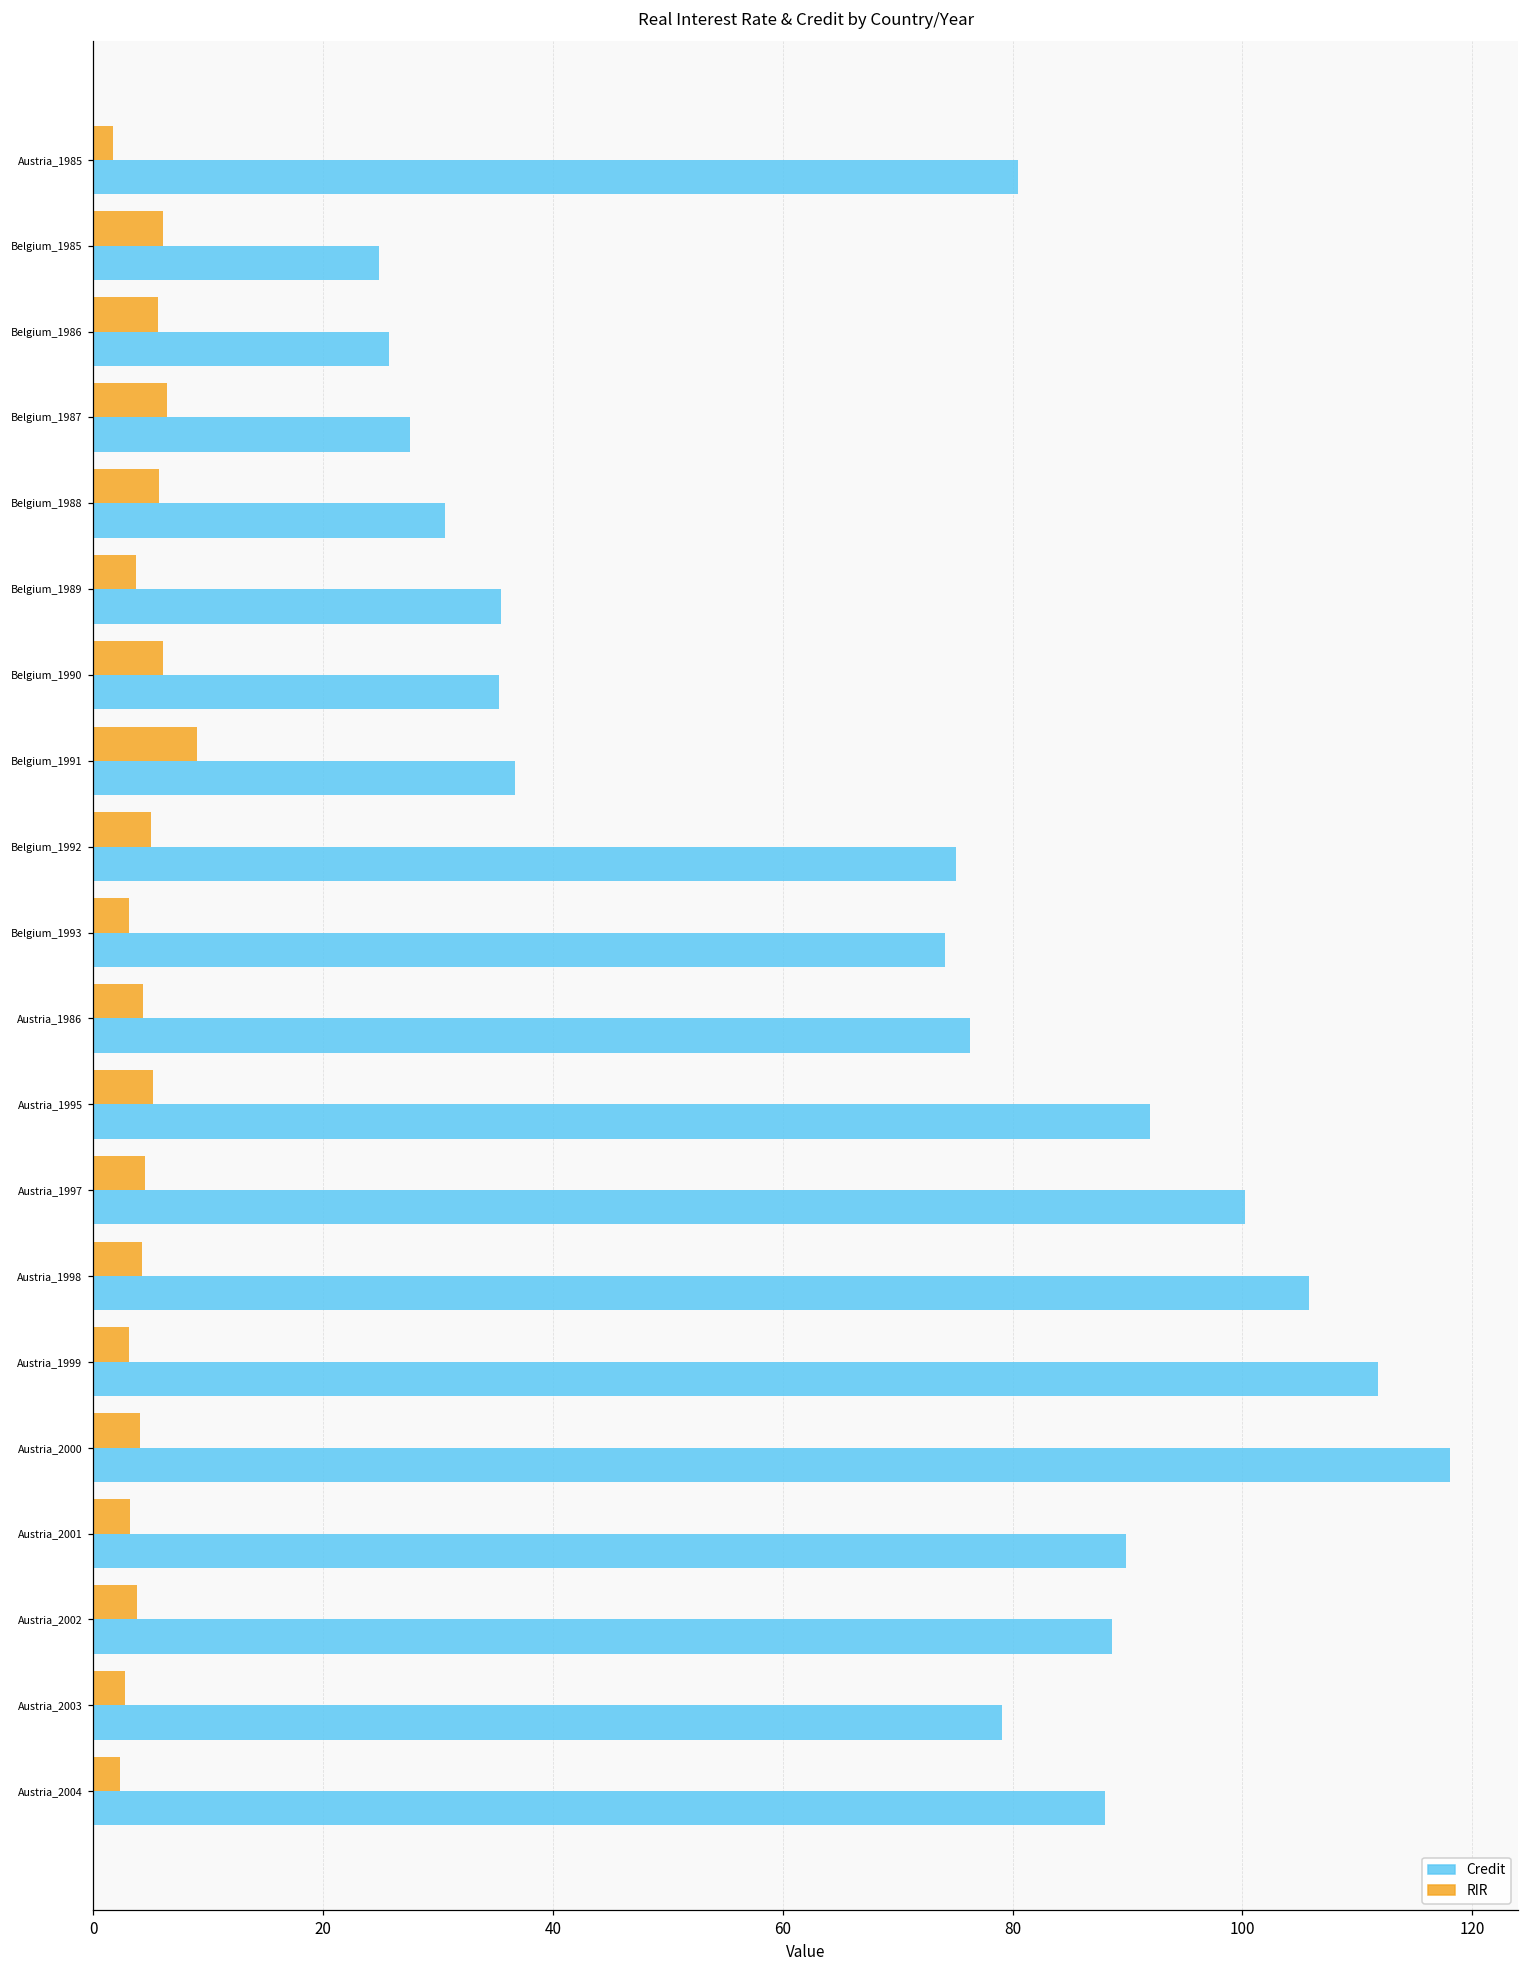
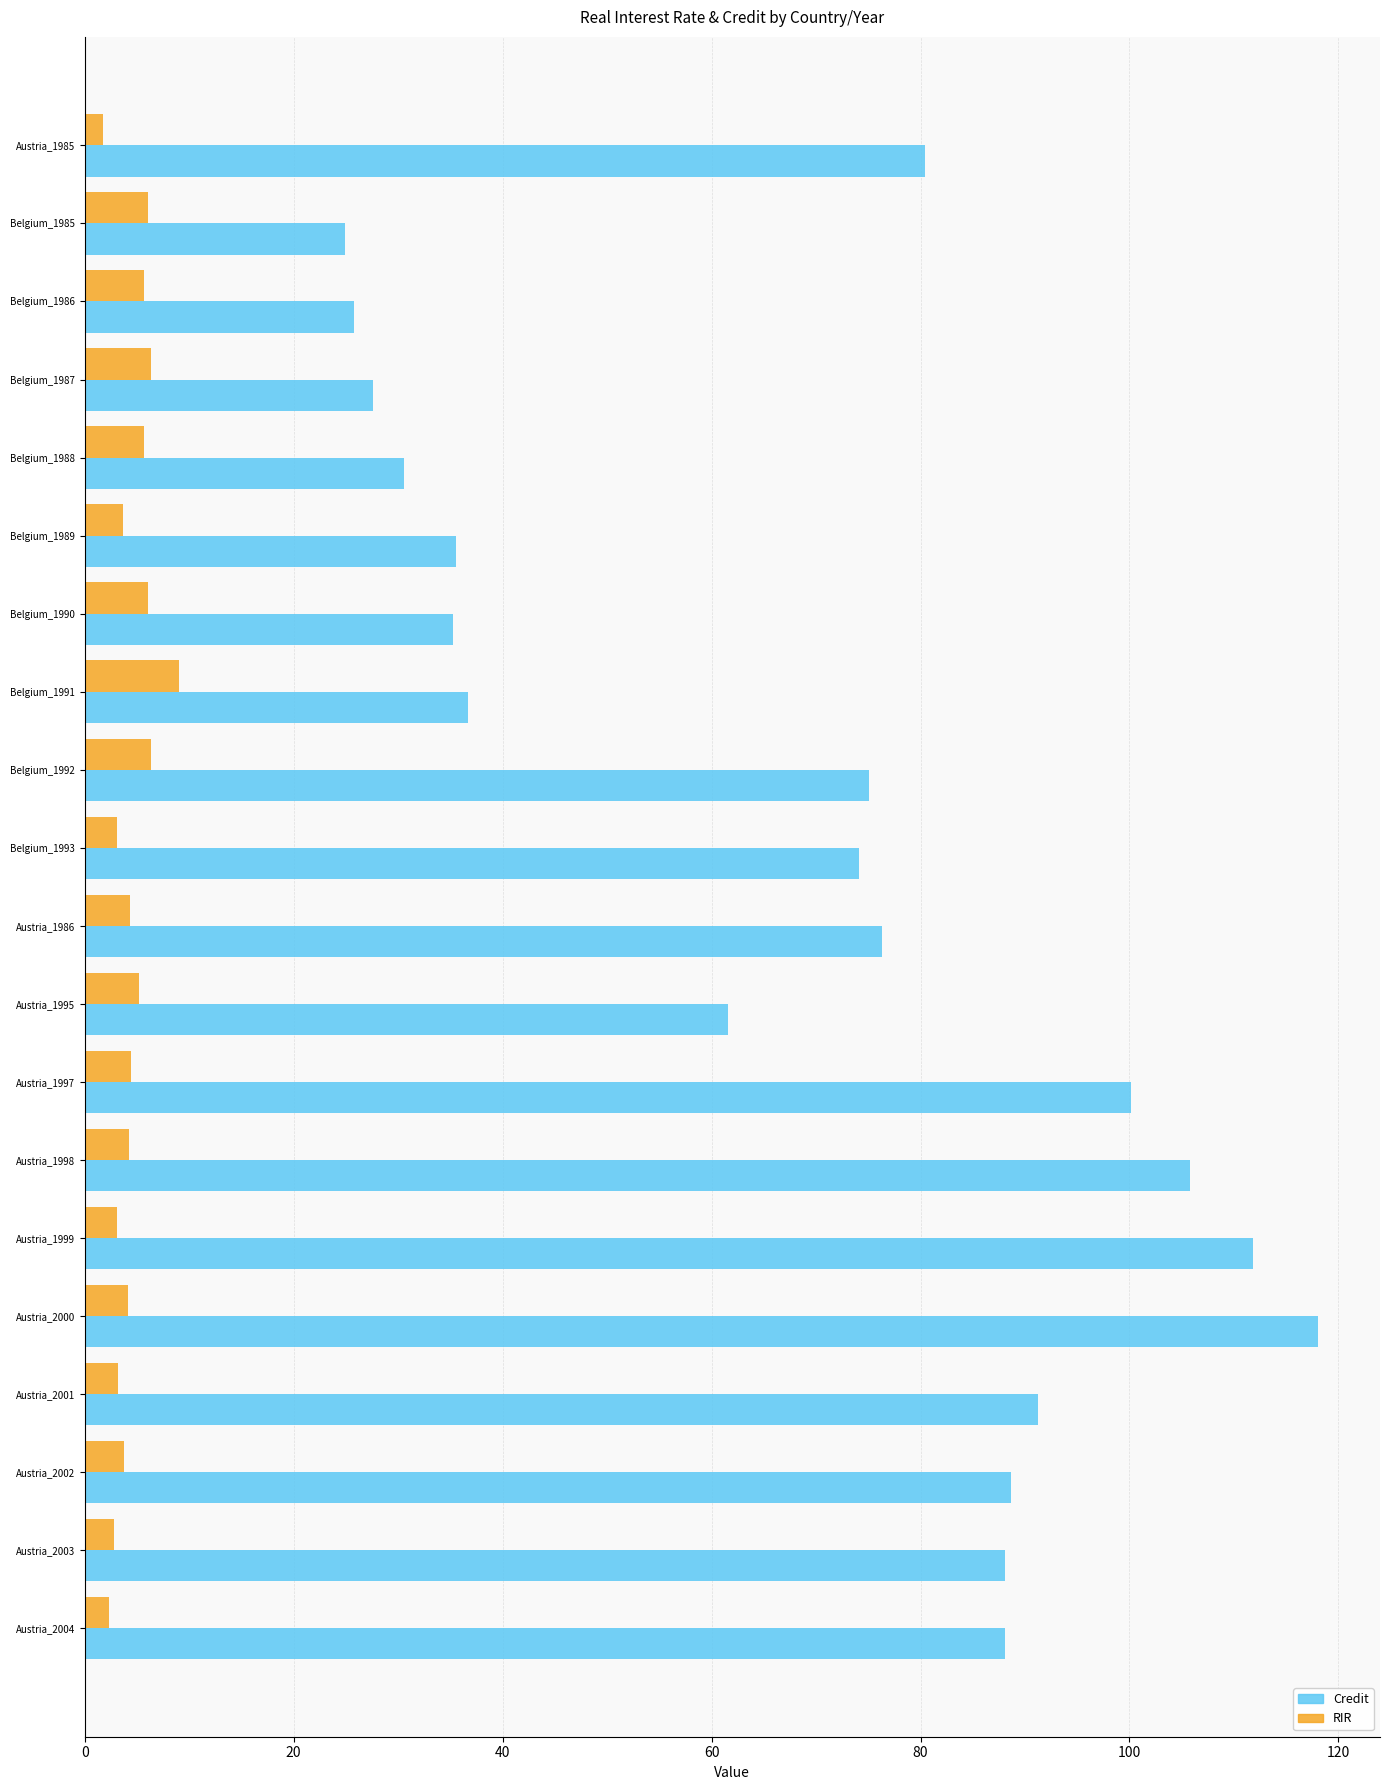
  {
    "Credit": {
      "Austria_1985": 80.4,
      "Belgium_1985": 24.9,
      "Belgium_1986": 25.8,
      "Belgium_1987": 27.6,
      "Belgium_1988": 30.6,
      "Belgium_1989": 35.5,
      "Belgium_1990": 35.3,
      "Belgium_1991": 36.7,
      "Belgium_1992": 75.1,
      "Belgium_1993": 74.1,
      "Austria_1986": 76.3,
-     "Austria_1995": 91.9,
+     "Austria_1995": 61.6,
      "Austria_1997": 100.2,
      "Austria_1998": 105.8,
      "Austria_1999": 111.8,
      "Austria_2000": 118.1,
-     "Austria_2001": 89.9,
+     "Austria_2001": 91.2,
      "Austria_2002": 88.7,
-     "Austria_2003": 79.1,
+     "Austria_2003": 88.1,
      "Austria_2004": 88.1
    },
    "RIR": {
      "Austria_1985": 1.7,
      "Belgium_1985": 6.1,
      "Belgium_1986": 5.7,
      "Belgium_1987": 6.4,
      "Belgium_1988": 5.7,
      "Belgium_1989": 3.7,
      "Belgium_1990": 6.0,
      "Belgium_1991": 9.0,
-     "Belgium_1992": 5.1,
+     "Belgium_1992": 6.3,
      "Belgium_1993": 3.1,
      "Austria_1986": 4.4,
      "Austria_1995": 5.2,
      "Austria_1997": 4.5,
      "Austria_1998": 4.3,
      "Austria_1999": 3.1,
      "Austria_2000": 4.1,
      "Austria_2001": 3.2,
      "Austria_2002": 3.8,
      "Austria_2003": 2.8,
      "Austria_2004": 2.3
    }
  }
